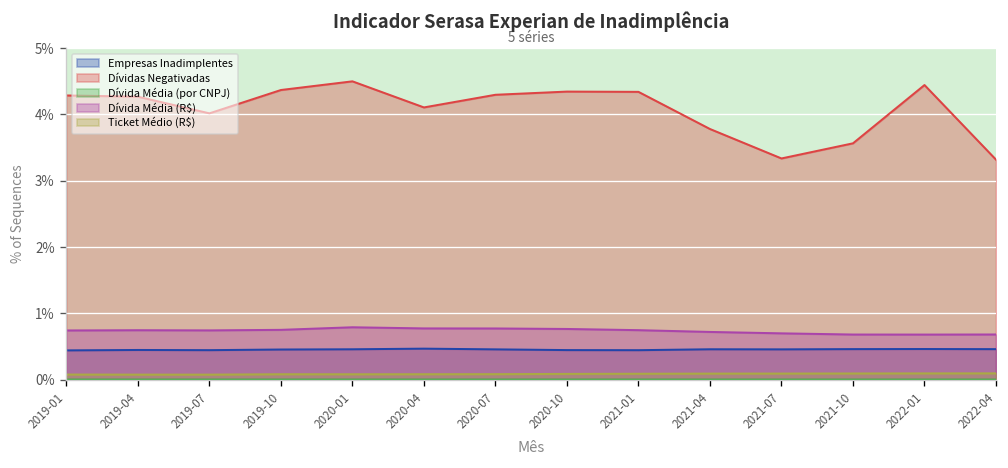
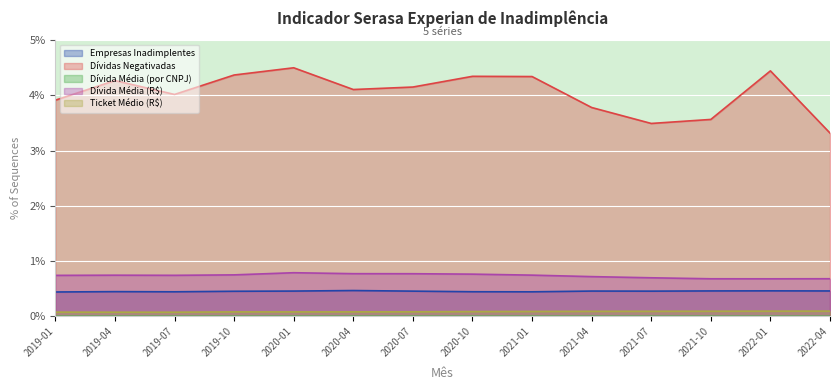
  {
    "Empresas Inadimplentes": {
      "2019-01": "0.4%",
      "2019-04": "0.4%",
      "2019-07": "0.4%",
      "2019-10": "0.5%",
      "2020-01": "0.5%",
      "2020-04": "0.5%",
      "2020-07": "0.5%",
      "2020-10": "0.4%",
      "2021-01": "0.4%",
      "2021-04": "0.5%",
      "2021-07": "0.5%",
      "2021-10": "0.5%",
      "2022-01": "0.5%",
      "2022-04": "0.5%"
    },
    "Dívidas Negativadas": {
-     "2019-01": "4.3%",
+     "2019-01": "3.9%",
      "2019-10": "4.4%",
      "2020-01": "4.5%",
      "2020-04": "4.1%",
-     "2020-07": "4.3%",
+     "2020-07": "4.2%",
      "2020-10": "4.3%",
      "2021-01": "4.3%",
      "2021-04": "3.8%",
-     "2021-07": "3.3%",
+     "2021-07": "3.5%",
      "2021-10": "3.6%",
      "2022-01": "4.4%",
      "2022-04": "3.3%"
    },
    "Dívida Média (R$)": {
      "2019-01": "0.7%",
      "2019-04": "0.7%",
      "2019-07": "0.7%",
      "2019-10": "0.8%",
      "2020-01": "0.8%",
      "2020-04": "0.8%",
      "2020-07": "0.8%",
      "2020-10": "0.8%",
      "2021-01": "0.7%",
      "2021-04": "0.7%",
      "2021-07": "0.7%",
      "2021-10": "0.7%",
      "2022-01": "0.7%",
      "2022-04": "0.7%"
    }
  }
